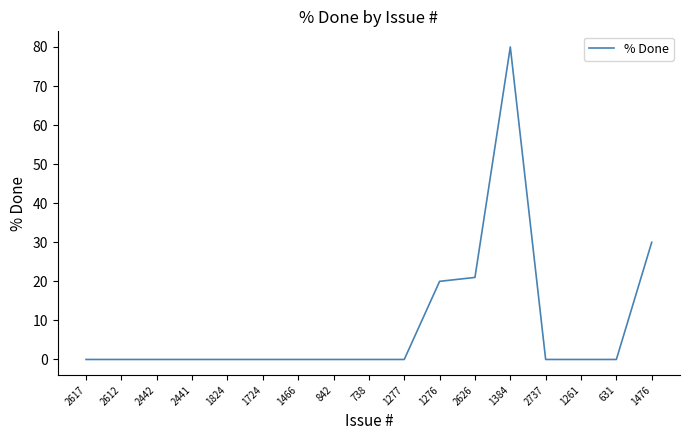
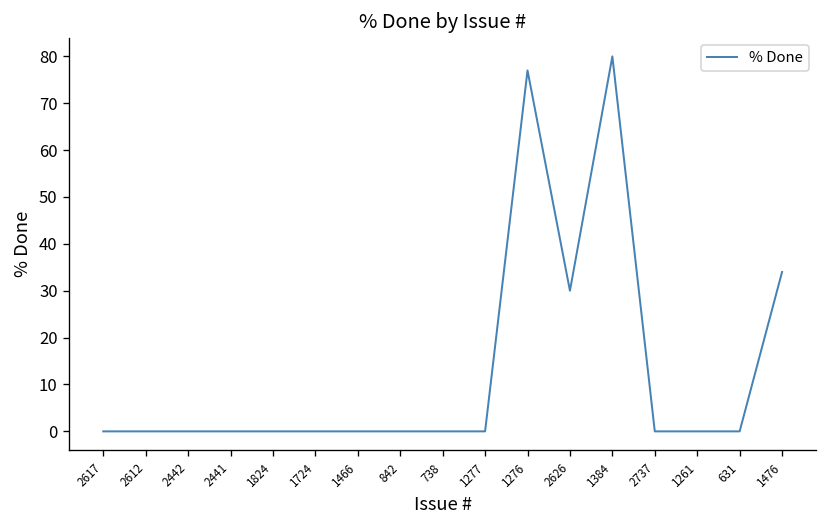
  {
    "2617": 0,
    "2612": 0,
    "2442": 0,
    "2441": 0,
    "1824": 0,
    "1724": 0,
    "1466": 0,
    "842": 0,
    "738": 0,
    "1277": 0,
-   "1276": 20,
-   "2626": 21,
+   "1276": 77,
+   "2626": 30,
    "1384": 80,
    "2737": 0,
    "1261": 0,
    "631": 0,
-   "1476": 30
+   "1476": 34
  }
